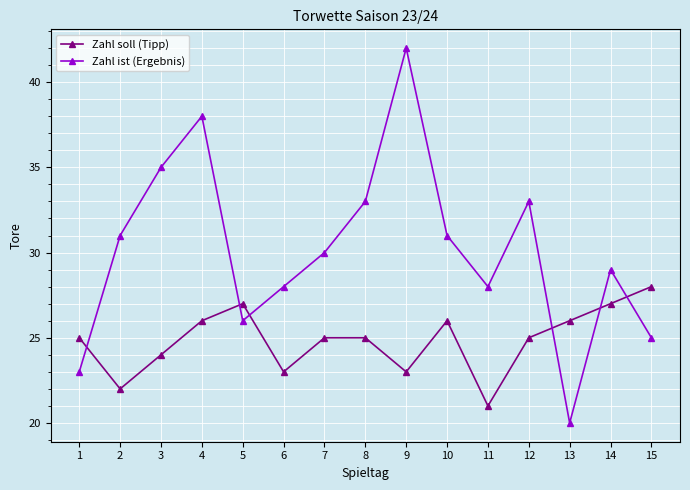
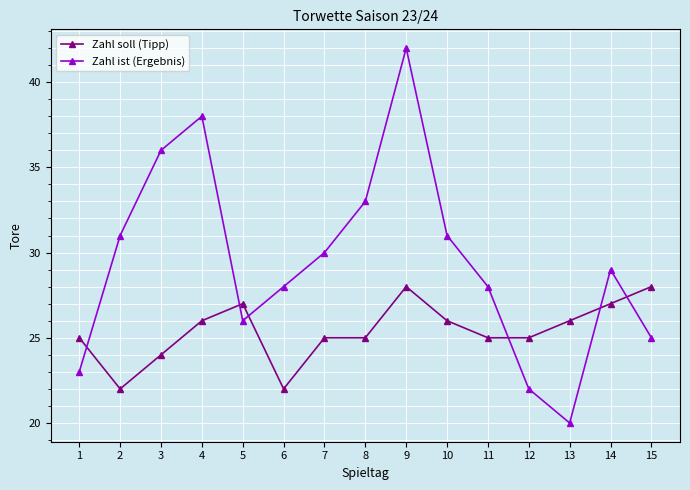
  {
    "Zahl soll (Tipp)": {
      "1": 25,
      "2": 22,
      "3": 24,
      "4": 26,
      "5": 27,
-     "6": 23,
+     "6": 22,
      "7": 25,
      "8": 25,
-     "9": 23,
+     "9": 28,
      "10": 26,
-     "11": 21,
+     "11": 25,
      "12": 25,
      "13": 26,
      "14": 27,
      "15": 28
    },
    "Zahl ist (Ergebnis)": {
      "1": 23,
      "2": 31,
-     "3": 35,
+     "3": 36,
      "4": 38,
      "5": 26,
      "6": 28,
      "7": 30,
      "8": 33,
      "9": 42,
      "10": 31,
      "11": 28,
-     "12": 33,
+     "12": 22,
      "13": 20,
      "14": 29,
      "15": 25
    }
  }
